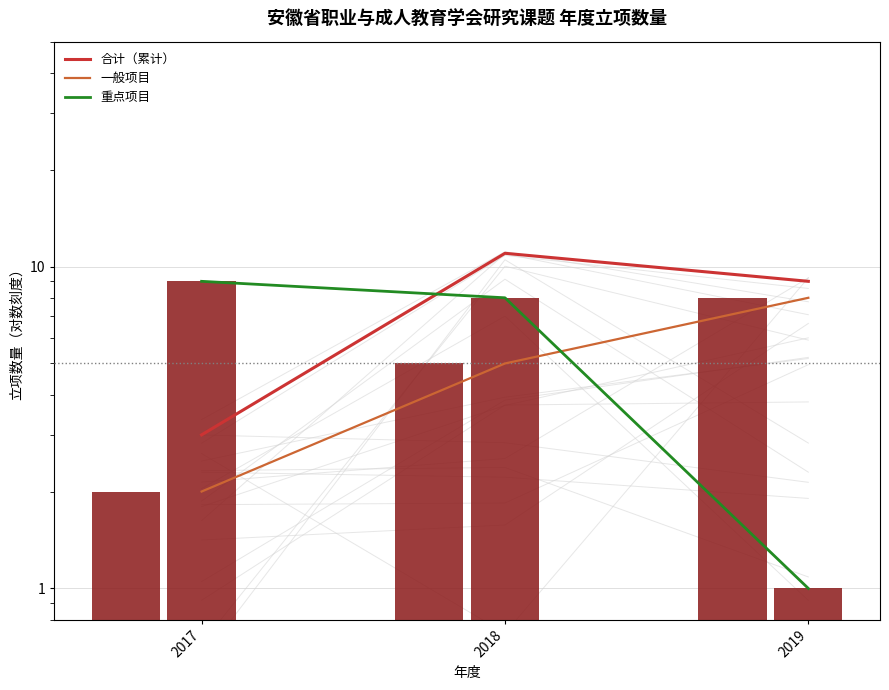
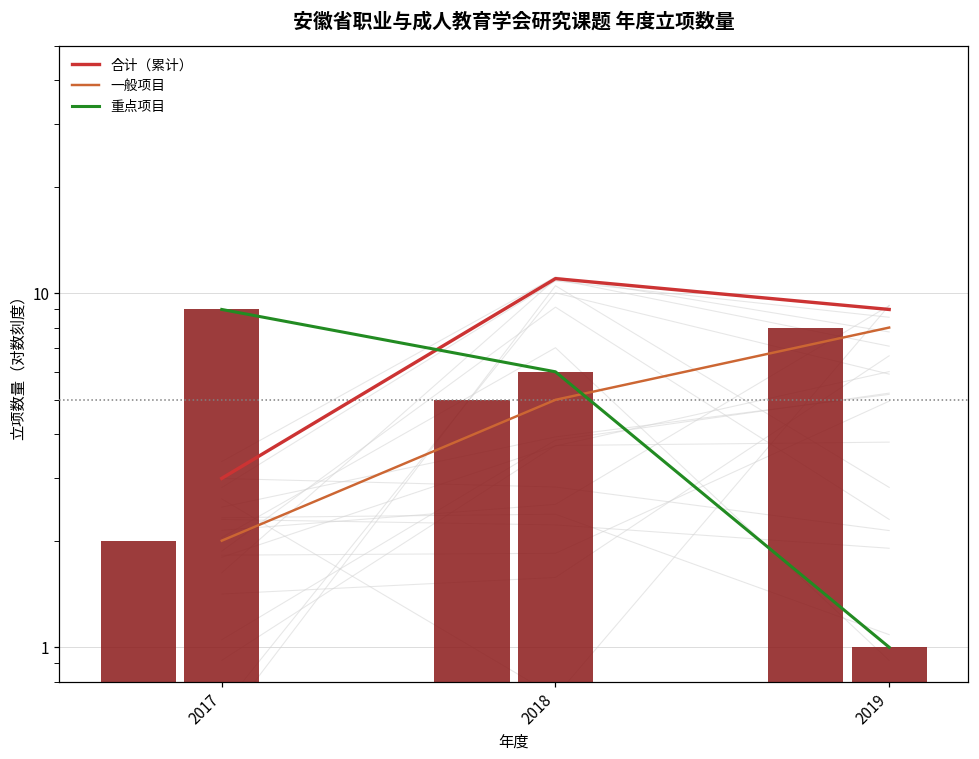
  {
    "重点项目": {
      "2017": 9,
-     "2018": 8,
+     "2018": 6,
      "2019": 1
    }
  }
